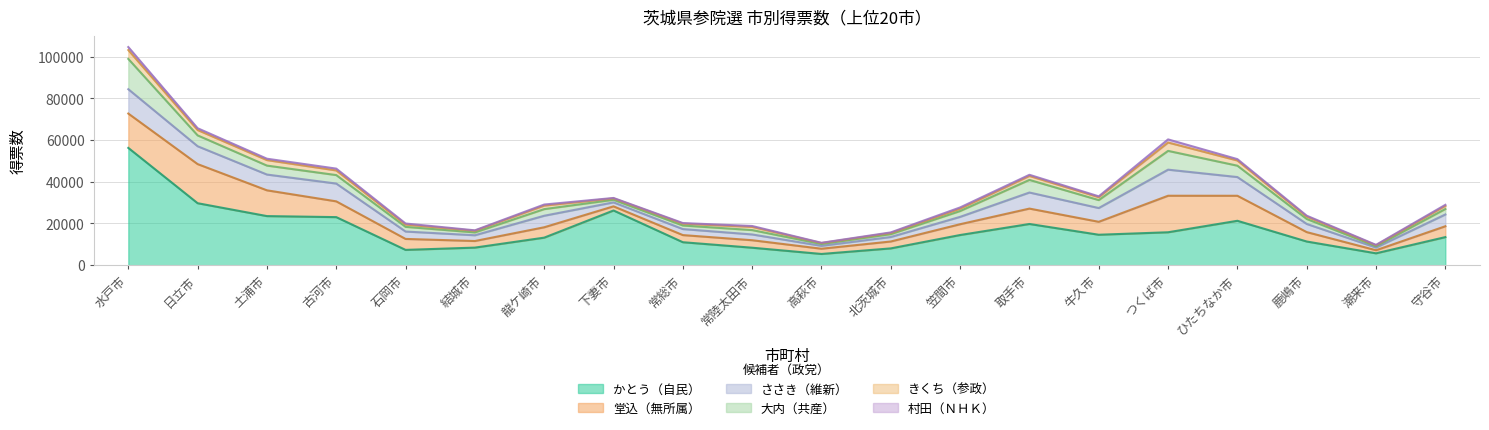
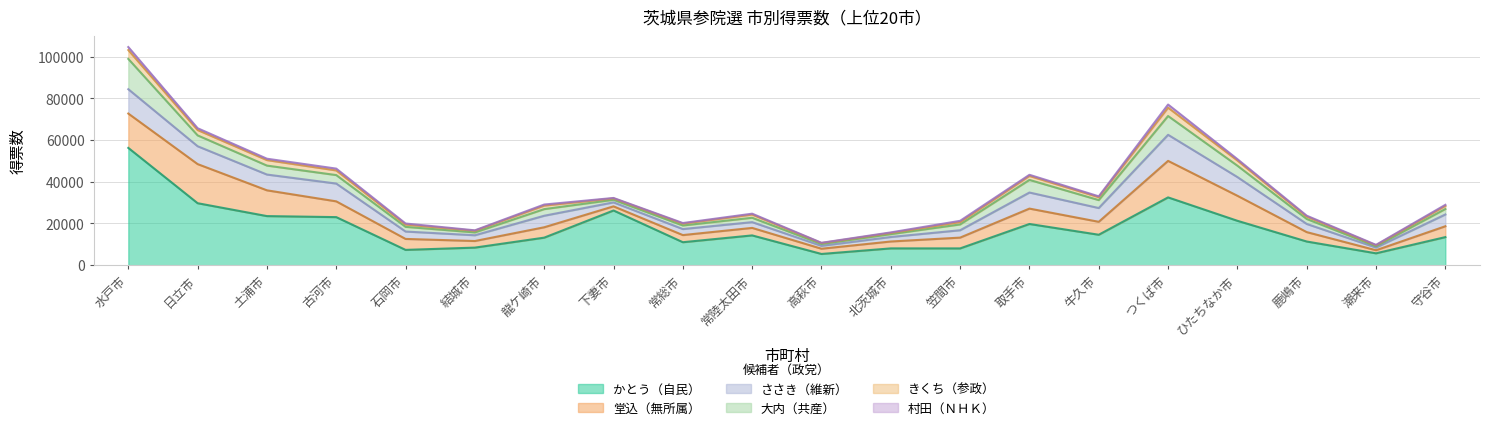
  {
    "かとう（自民）": {
      "水戸市": 56000,
      "日立市": 30000,
      "土浦市": 24000,
      "古河市": 23000,
      "石岡市": 7000,
      "結城市": 8000,
      "龍ケ崎市": 13000,
      "下妻市": 26000,
      "常総市": 11000,
-     "常陸太田市": 8000,
+     "常陸太田市": 14000,
      "高萩市": 5000,
      "北茨城市": 8000,
-     "笠間市": 14000,
+     "笠間市": 8000,
      "取手市": 20000,
      "牛久市": 15000,
-     "つくば市": 16000,
+     "つくば市": 33000,
      "ひたちなか市": 21000,
      "鹿嶋市": 11000,
      "潮来市": 6000,
      "守谷市": 13000
    }
  }
